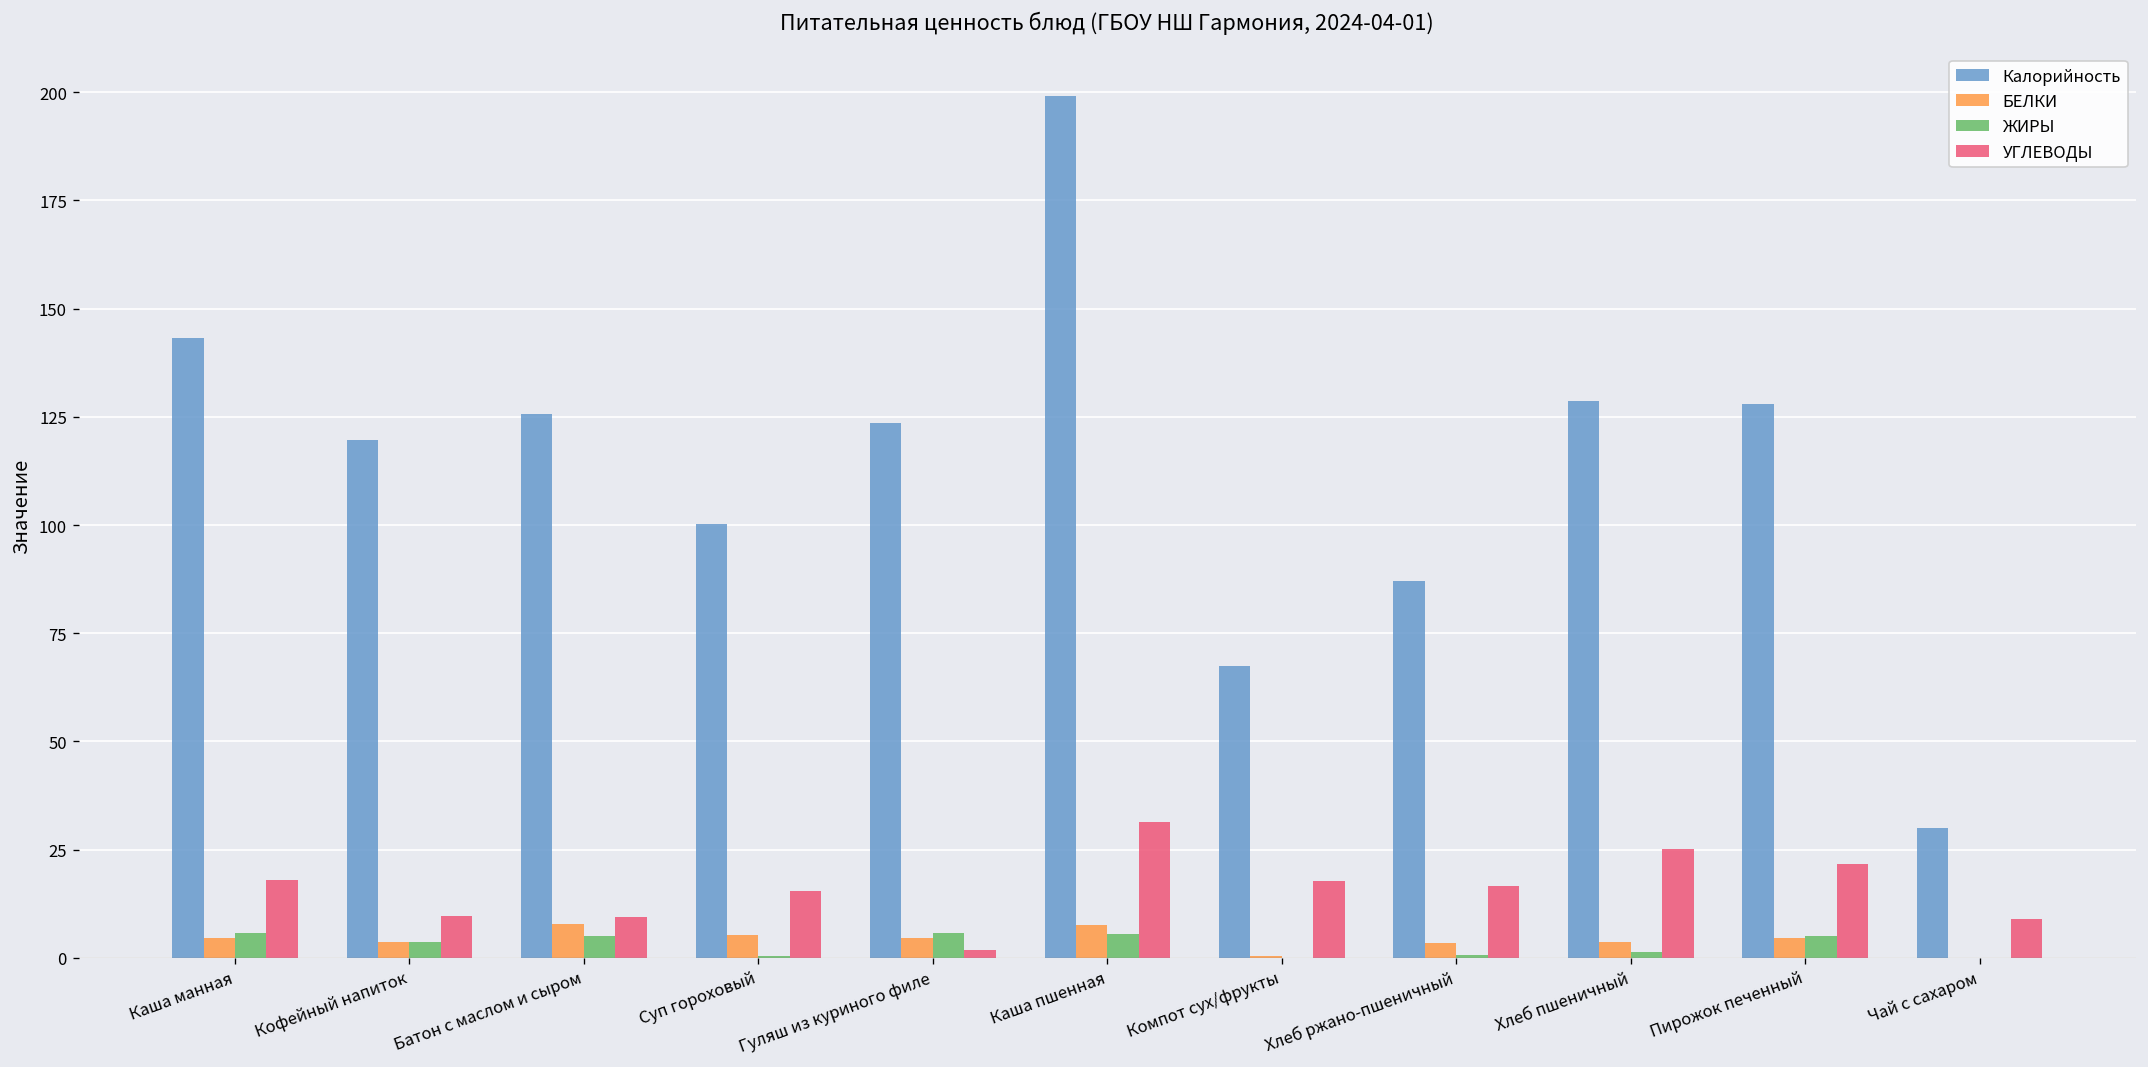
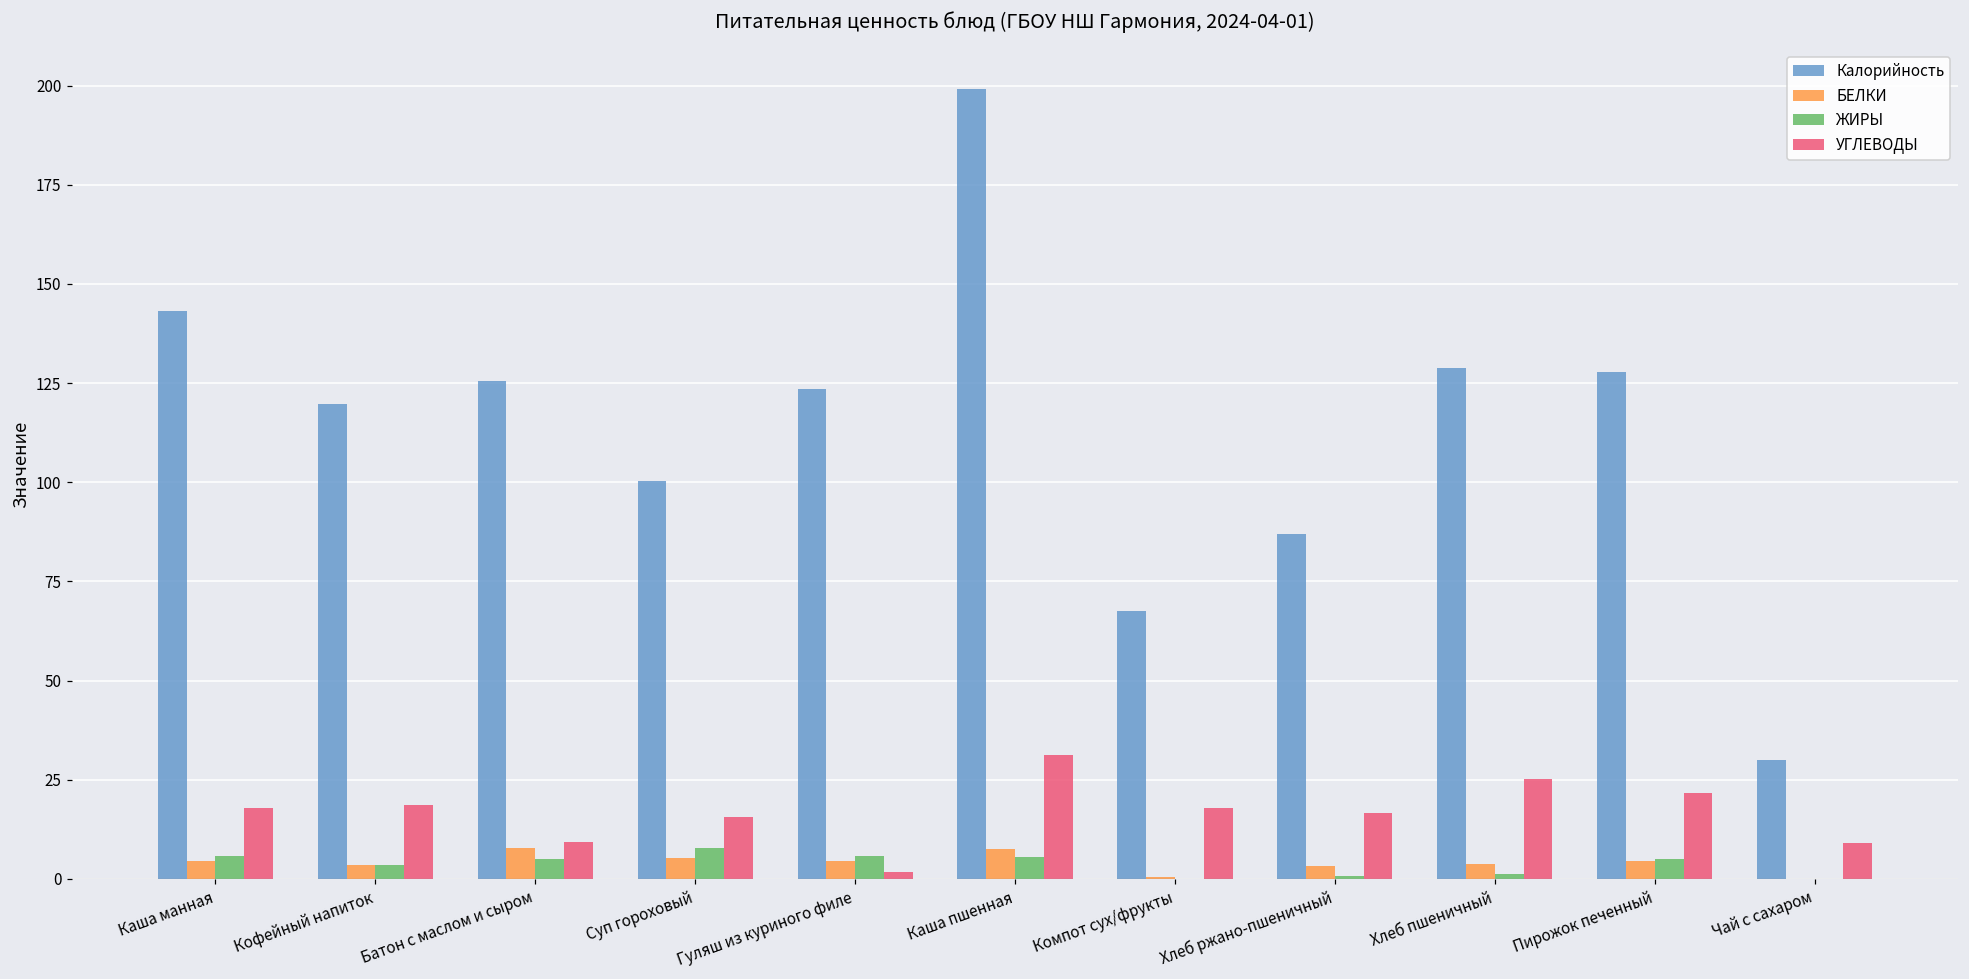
  {
    "Калорийность": {
      "Каша манная": 143,
      "Кофейный напиток": 120,
      "Батон с маслом и сыром": 126,
      "Суп гороховый": 100,
      "Гуляш из куриного филе": 124,
      "Каша пшенная": 199,
      "Компот сух/фрукты": 68,
      "Хлеб ржано-пшеничный": 87,
      "Хлеб пшеничный": 129,
      "Пирожок печенный": 128,
      "Чай с сахаром": 30
    },
    "БЕЛКИ": {
      "Каша манная": 5,
      "Кофейный напиток": 4,
      "Батон с маслом и сыром": 8,
      "Суп гороховый": 5,
      "Гуляш из куриного филе": 5,
      "Каша пшенная": 8,
      "Хлеб ржано-пшеничный": 3,
      "Хлеб пшеничный": 4,
      "Пирожок печенный": 5,
      "Чай с сахаром": 0
    },
    "ЖИРЫ": {
      "Каша манная": 6,
      "Кофейный напиток": 4,
      "Батон с маслом и сыром": 5,
-     "Суп гороховый": 0,
+     "Суп гороховый": 8,
      "Гуляш из куриного филе": 6,
      "Каша пшенная": 6,
      "Компот сух/фрукты": 0,
      "Хлеб пшеничный": 1,
      "Пирожок печенный": 5,
      "Чай с сахаром": 0
    },
    "УГЛЕВОДЫ": {
      "Каша манная": 18,
-     "Кофейный напиток": 10,
+     "Кофейный напиток": 19,
      "Батон с маслом и сыром": 9,
      "Суп гороховый": 16,
      "Гуляш из куриного филе": 2,
      "Каша пшенная": 31,
      "Компот сух/фрукты": 18,
      "Хлеб ржано-пшеничный": 17,
      "Хлеб пшеничный": 25,
      "Пирожок печенный": 22,
      "Чай с сахаром": 9
    }
  }
